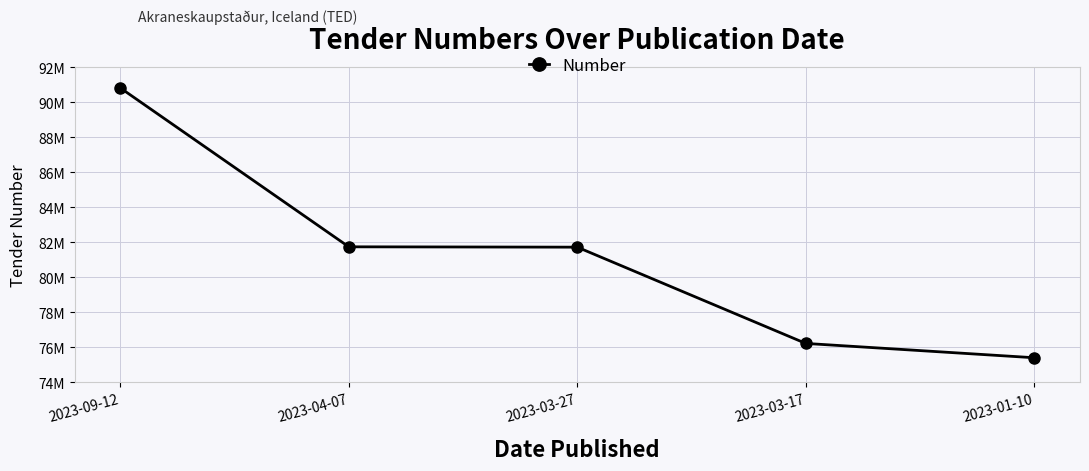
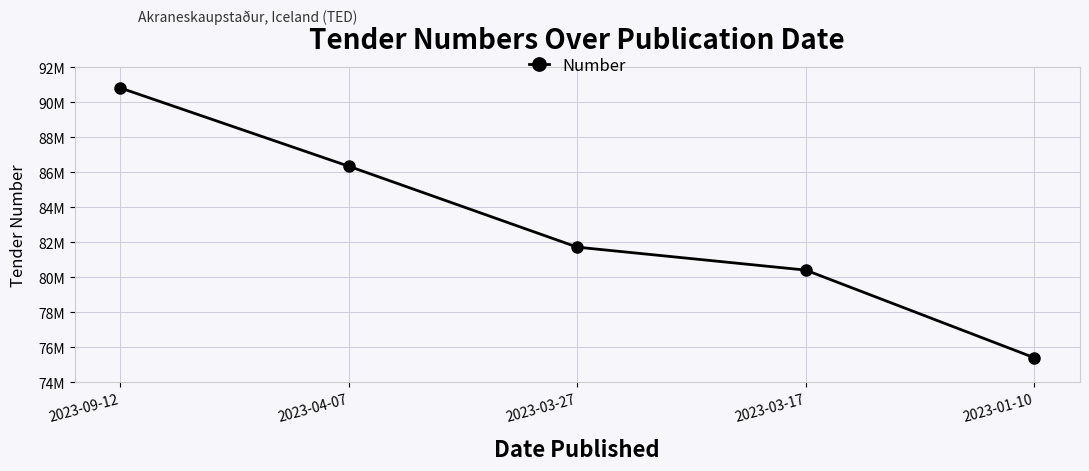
  {
    "2023-09-12": 90800000,
-   "2023-04-07": 81700000,
+   "2023-04-07": 86400000,
    "2023-03-27": 81700000,
-   "2023-03-17": 76200000,
+   "2023-03-17": 80400000,
    "2023-01-10": 75400000
  }
